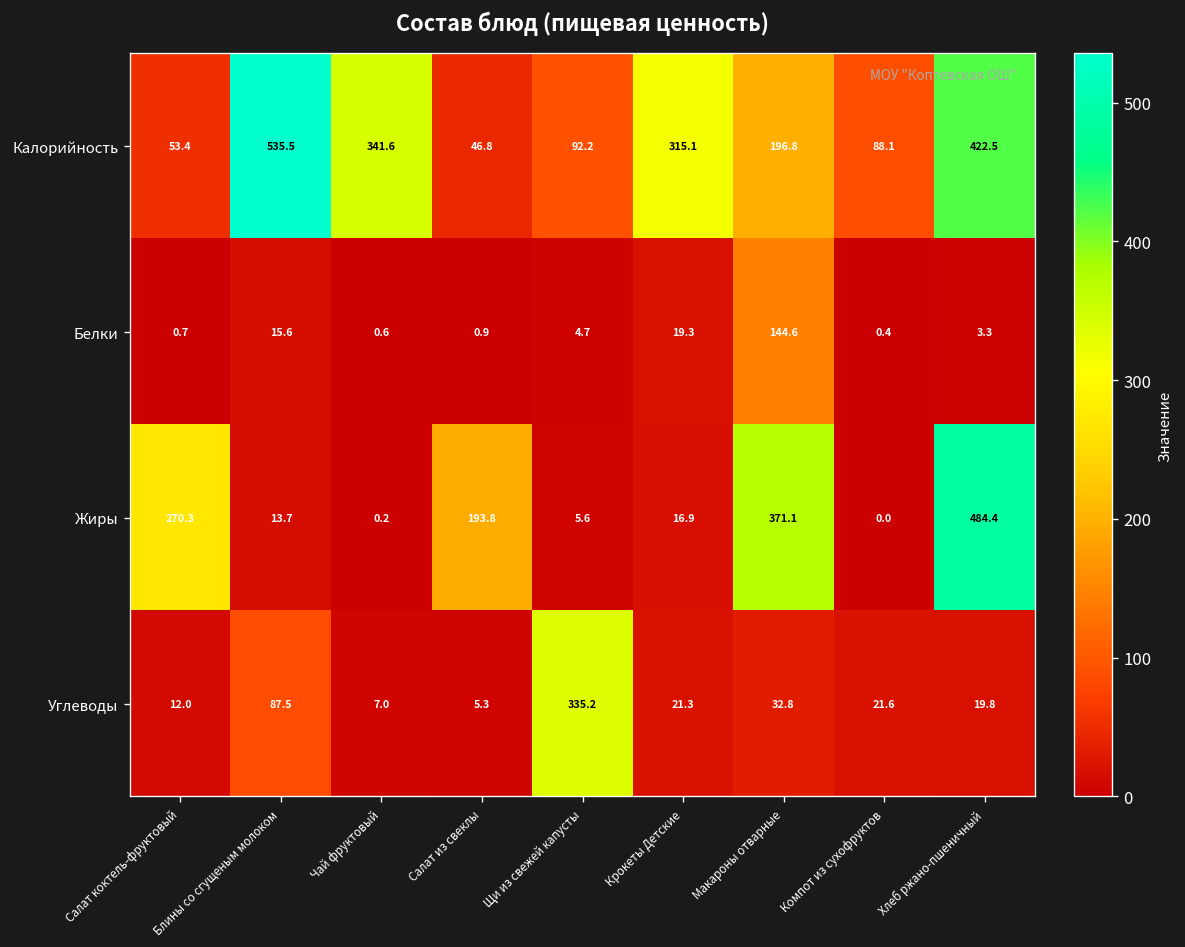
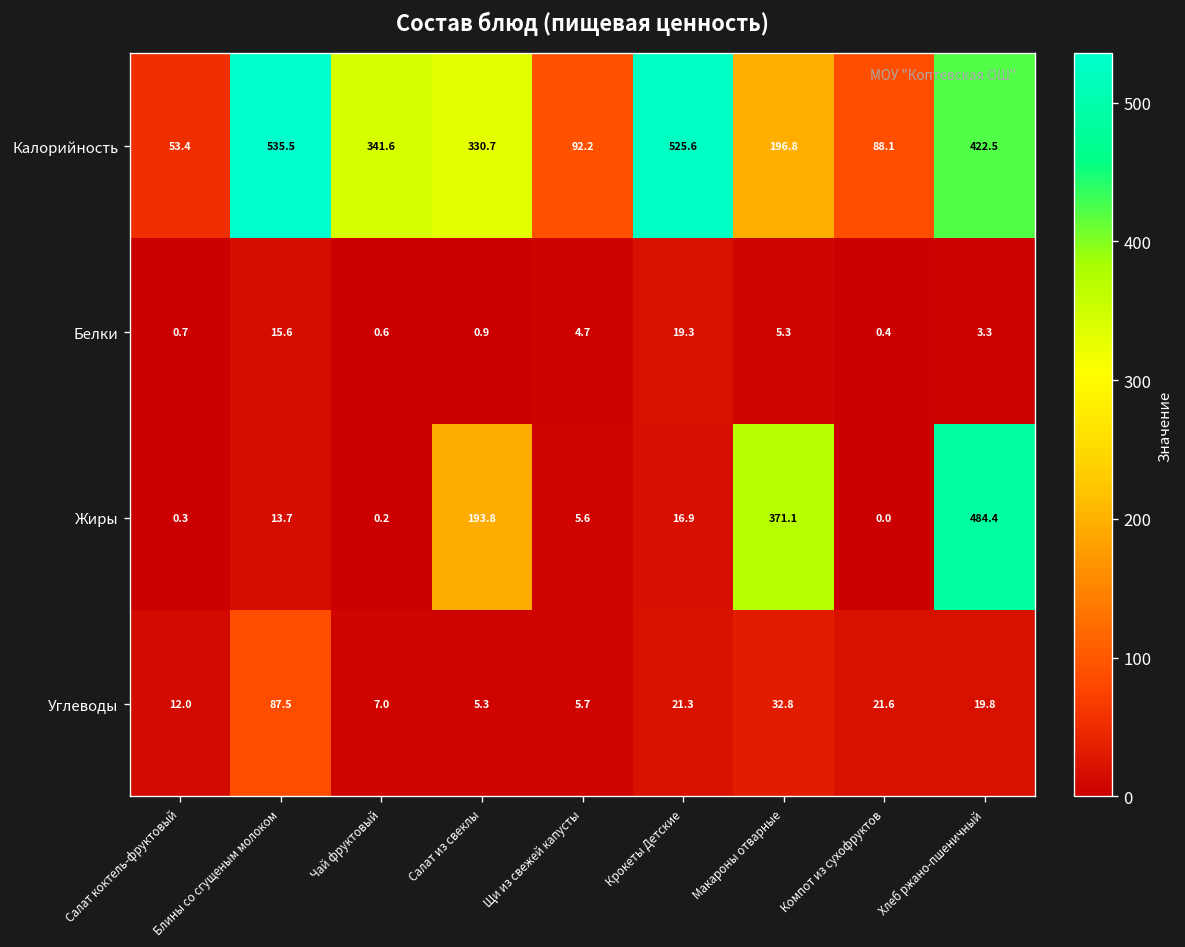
  {
    "Калорийность": {
      "Салат коктель-фруктовый": 53.4,
      "Блины со сгущеным молоком": 535.5,
      "Чай фруктовый": 341.6,
-     "Салат из свеклы": 46.8,
+     "Салат из свеклы": 330.7,
      "Щи из свежей капусты": 92.2,
-     "Крокеты Детские": 315.1,
+     "Крокеты Детские": 525.6,
      "Макароны отварные": 196.8,
      "Компот из сухофруктов": 88.1
    },
    "Белки": {
      "Салат коктель-фруктовый": 0.7,
      "Блины со сгущеным молоком": 15.6,
      "Чай фруктовый": 0.6,
      "Салат из свеклы": 0.9,
      "Щи из свежей капусты": 4.7,
      "Крокеты Детские": 19.3,
-     "Макароны отварные": 144.6,
+     "Макароны отварные": 5.3,
      "Компот из сухофруктов": 0.4,
      "Хлеб ржано-пшеничный": 3.3
    },
    "Жиры": {
-     "Салат коктель-фруктовый": 270.3,
+     "Салат коктель-фруктовый": 0.3,
      "Блины со сгущеным молоком": 13.7,
      "Чай фруктовый": 0.2,
      "Салат из свеклы": 193.8,
      "Щи из свежей капусты": 5.6,
      "Крокеты Детские": 16.9,
      "Макароны отварные": 371.1,
      "Компот из сухофруктов": 0.0,
      "Хлеб ржано-пшеничный": 484.4
    },
    "Углеводы": {
      "Салат коктель-фруктовый": 12.0,
      "Блины со сгущеным молоком": 87.5,
      "Чай фруктовый": 7.0,
      "Салат из свеклы": 5.3,
-     "Щи из свежей капусты": 335.2,
+     "Щи из свежей капусты": 5.7,
      "Крокеты Детские": 21.3,
      "Макароны отварные": 32.8,
      "Компот из сухофруктов": 21.6,
      "Хлеб ржано-пшеничный": 19.8
    }
  }
